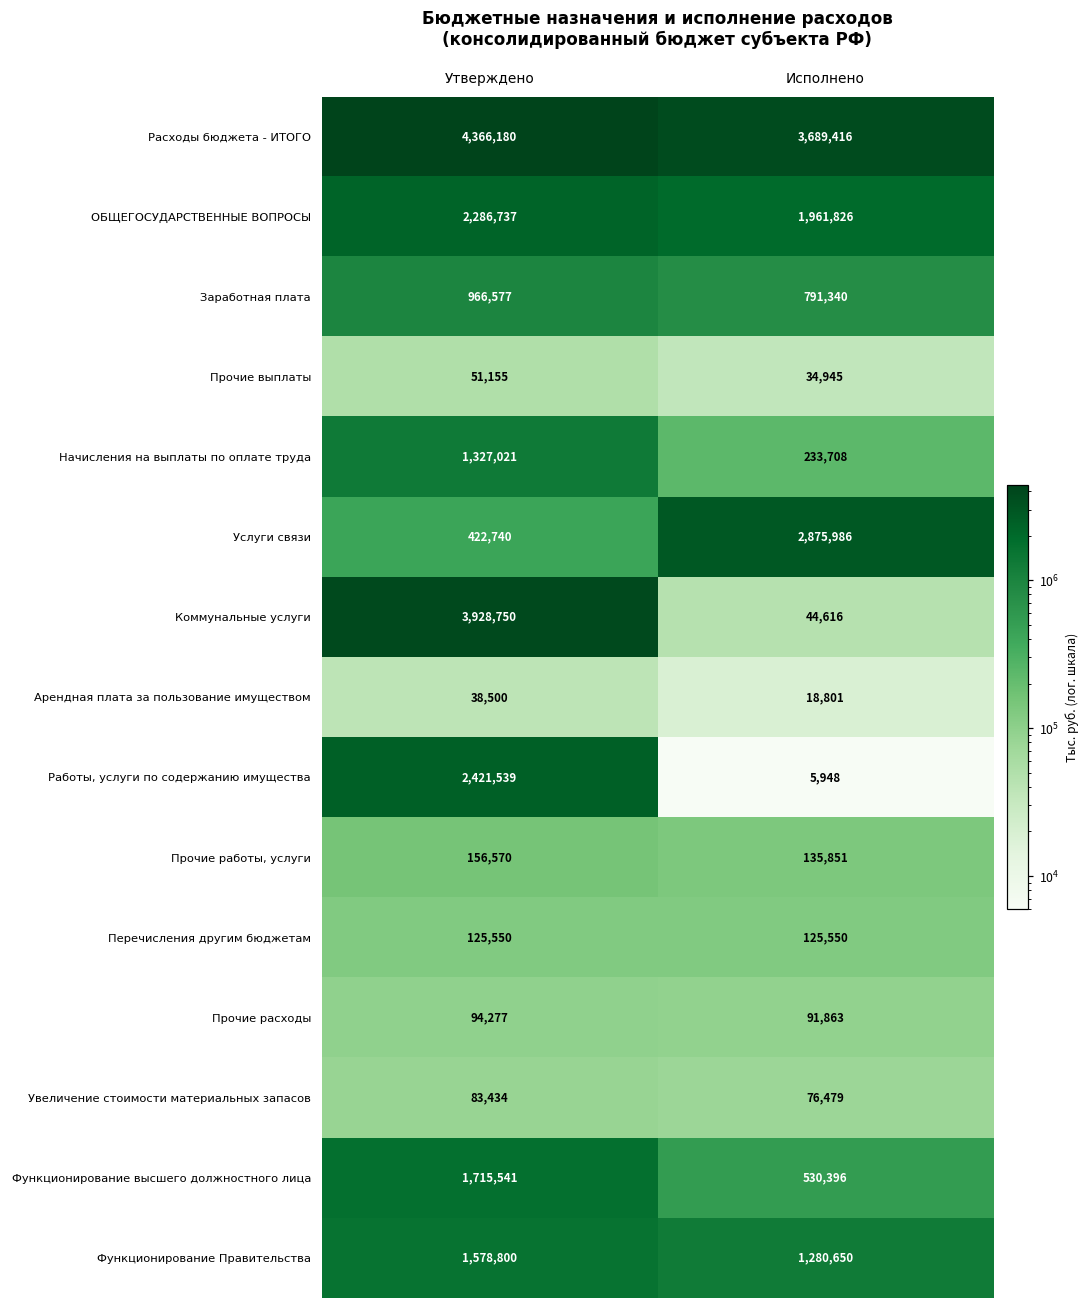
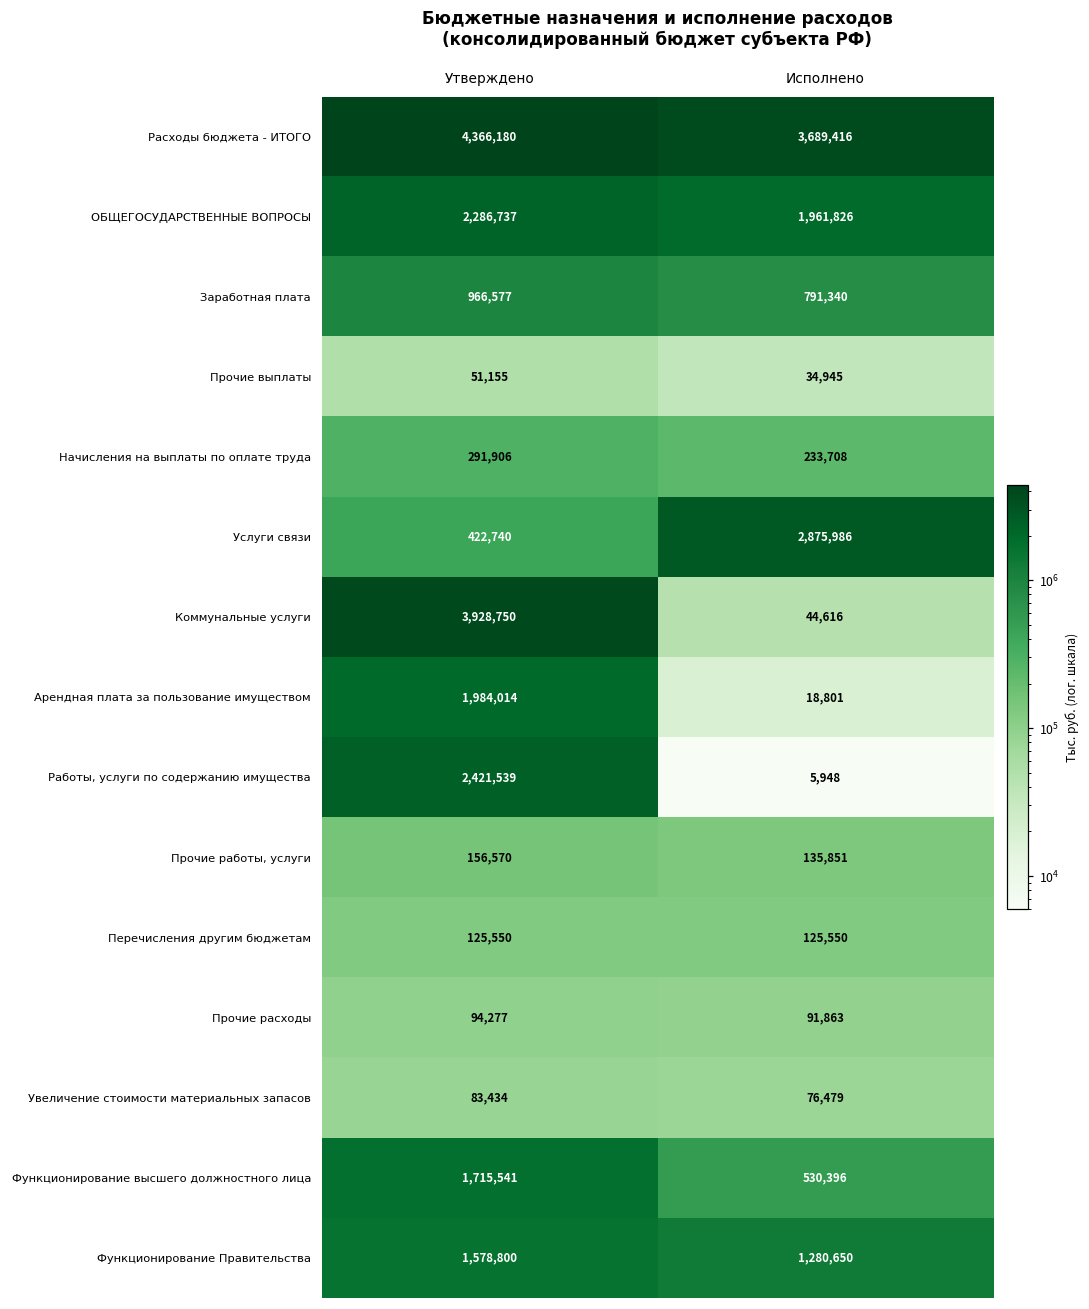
  {
    "Расходы бюджета - ИТОГО": {
      "Утверждено": "4,366,180",
      "Исполнено": "3,689,416"
    },
    "ОБЩЕГОСУДАРСТВЕННЫЕ ВОПРОСЫ": {
      "Утверждено": "2,286,737",
      "Исполнено": "1,961,826"
    },
    "Заработная плата": {
      "Утверждено": "966,577",
      "Исполнено": "791,340"
    },
    "Прочие выплаты": {
      "Утверждено": "51,155",
      "Исполнено": "34,945"
    },
    "Начисления на выплаты по оплате труда": {
-     "Утверждено": "1,327,021",
+     "Утверждено": "291,906",
      "Исполнено": "233,708"
    },
    "Услуги связи": {
      "Утверждено": "422,740",
      "Исполнено": "2,875,986"
    },
    "Коммунальные услуги": {
      "Утверждено": "3,928,750",
      "Исполнено": "44,616"
    },
    "Арендная плата за пользование имуществом": {
-     "Утверждено": "38,500",
+     "Утверждено": "1,984,014",
      "Исполнено": "18,801"
    },
    "Работы, услуги по содержанию имущества": {
      "Утверждено": "2,421,539",
      "Исполнено": "5,948"
    },
    "Прочие работы, услуги": {
      "Утверждено": "156,570",
      "Исполнено": "135,851"
    },
    "Перечисления другим бюджетам": {
      "Утверждено": "125,550",
      "Исполнено": "125,550"
    },
    "Прочие расходы": {
      "Утверждено": "94,277",
      "Исполнено": "91,863"
    },
    "Увеличение стоимости материальных запасов": {
      "Утверждено": "83,434",
      "Исполнено": "76,479"
    },
    "Функционирование высшего должностного лица": {
      "Утверждено": "1,715,541",
      "Исполнено": "530,396"
    },
    "Функционирование Правительства": {
      "Утверждено": "1,578,800",
      "Исполнено": "1,280,650"
    }
  }
